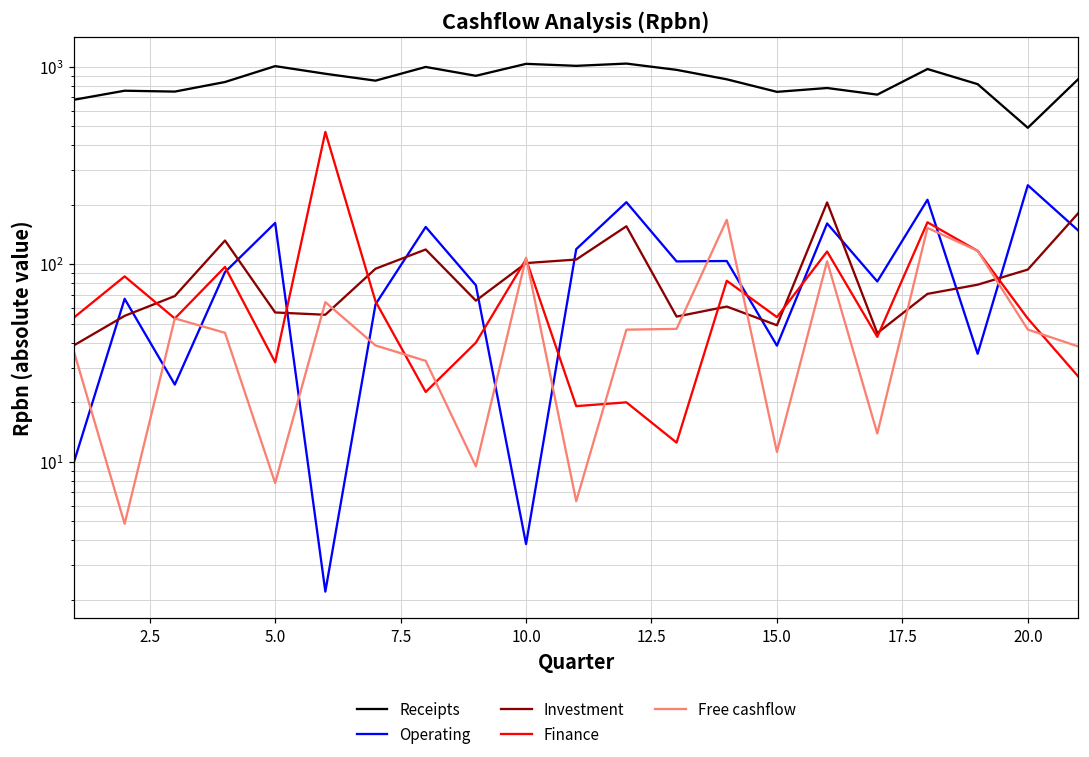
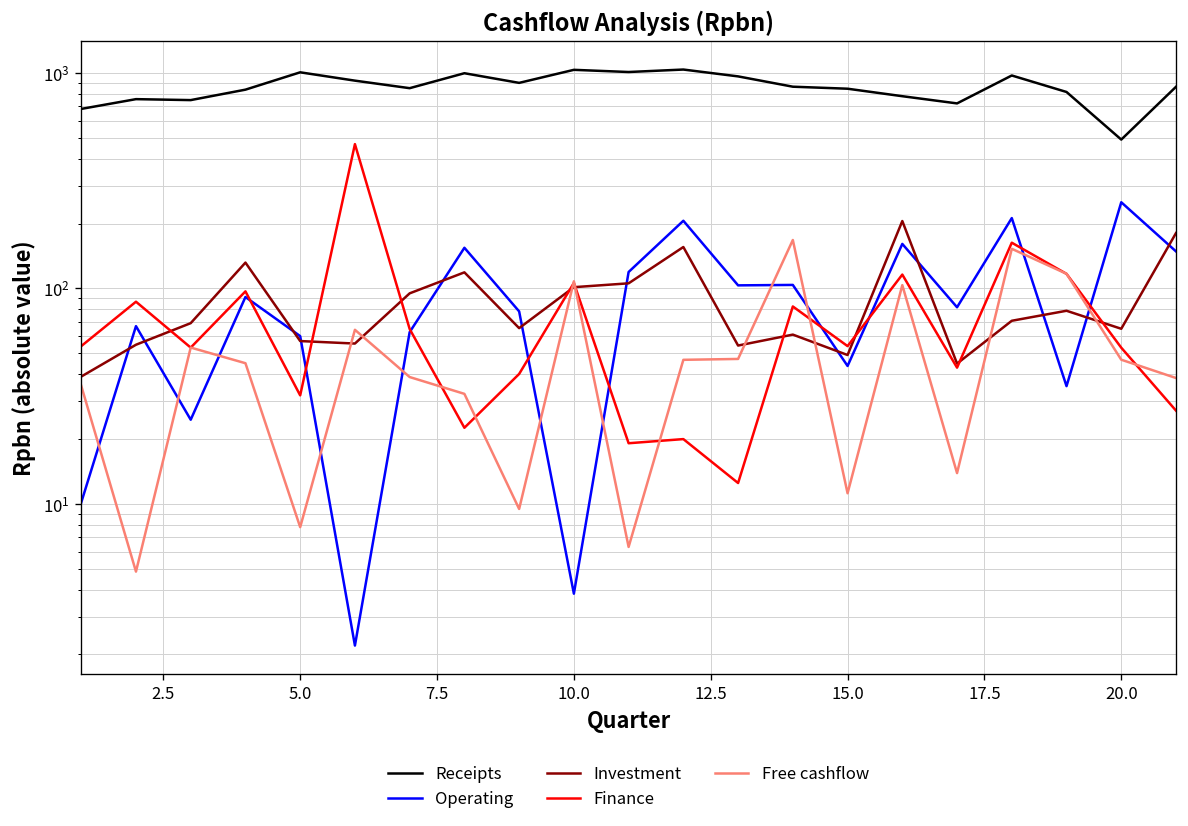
  {
    "Receipts": {
      "5.0": 1000,
      "10.0": 1000,
-     "15.0": 750,
+     "15.0": 800,
      "20.0": 490
    },
    "Operating": {
-     "5.0": 160,
+     "5.0": 60,
      "10.0": 3.8,
-     "15.0": 39,
+     "15.0": 44,
      "20.0": 250
    },
    "Investment": {
      "5.0": 57,
      "10.0": 100,
      "15.0": 49,
-     "20.0": 90
+     "20.0": 65
    },
    "Finance": {
      "5.0": 32,
      "15.0": 54,
      "20.0": 53
    },
    "Free cashflow": {
      "5.0": 8,
      "15.0": 11,
      "20.0": 47
    }
  }
